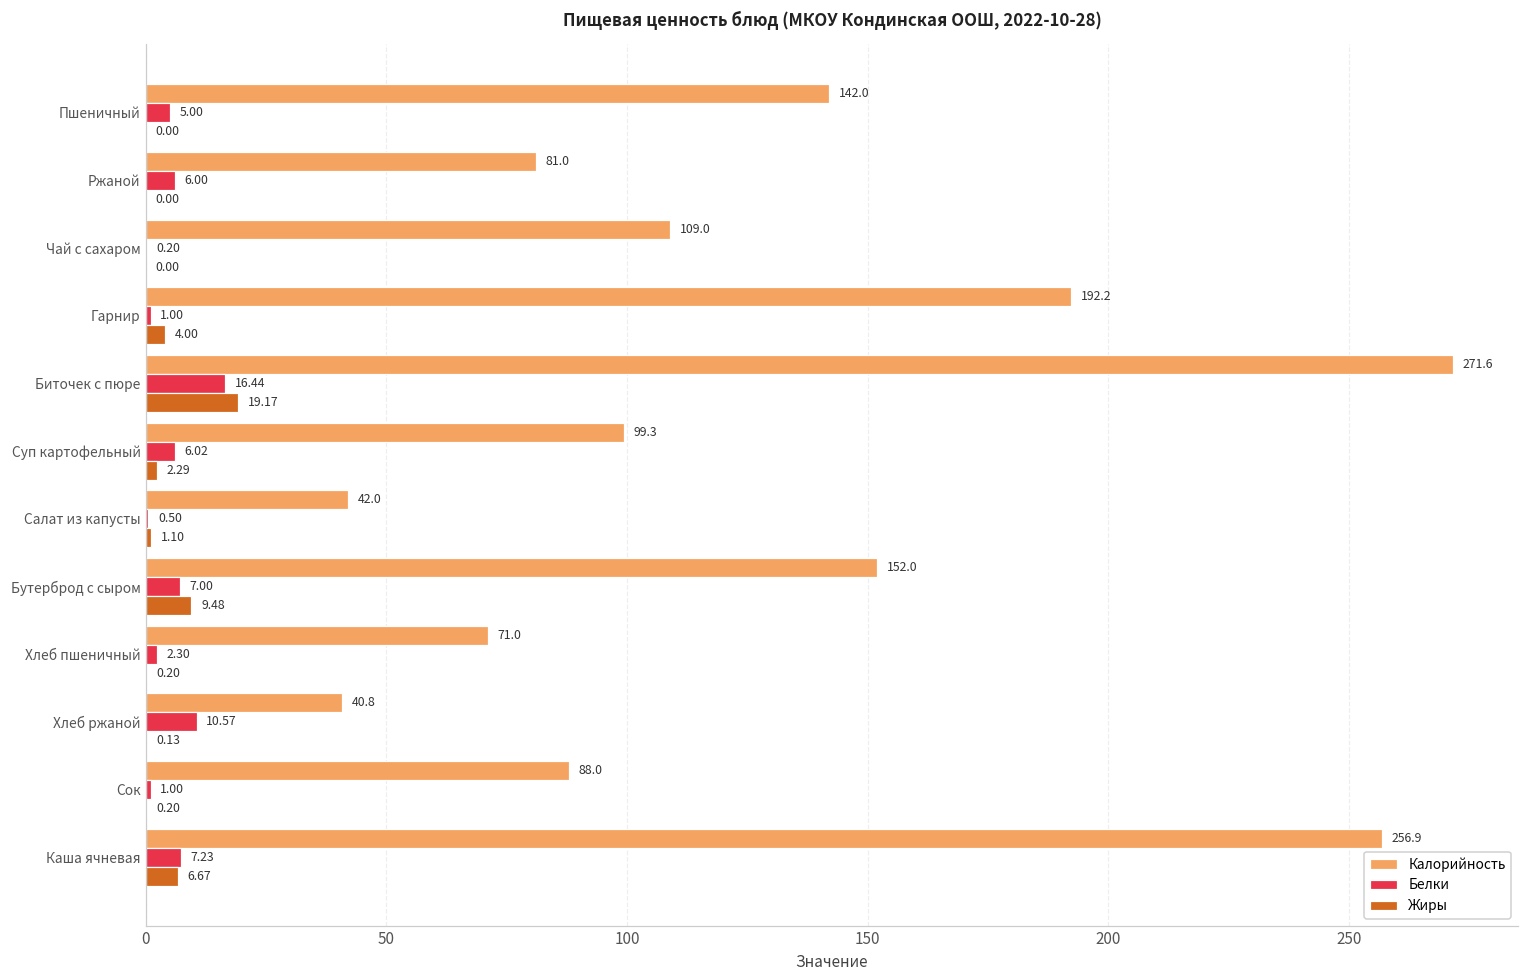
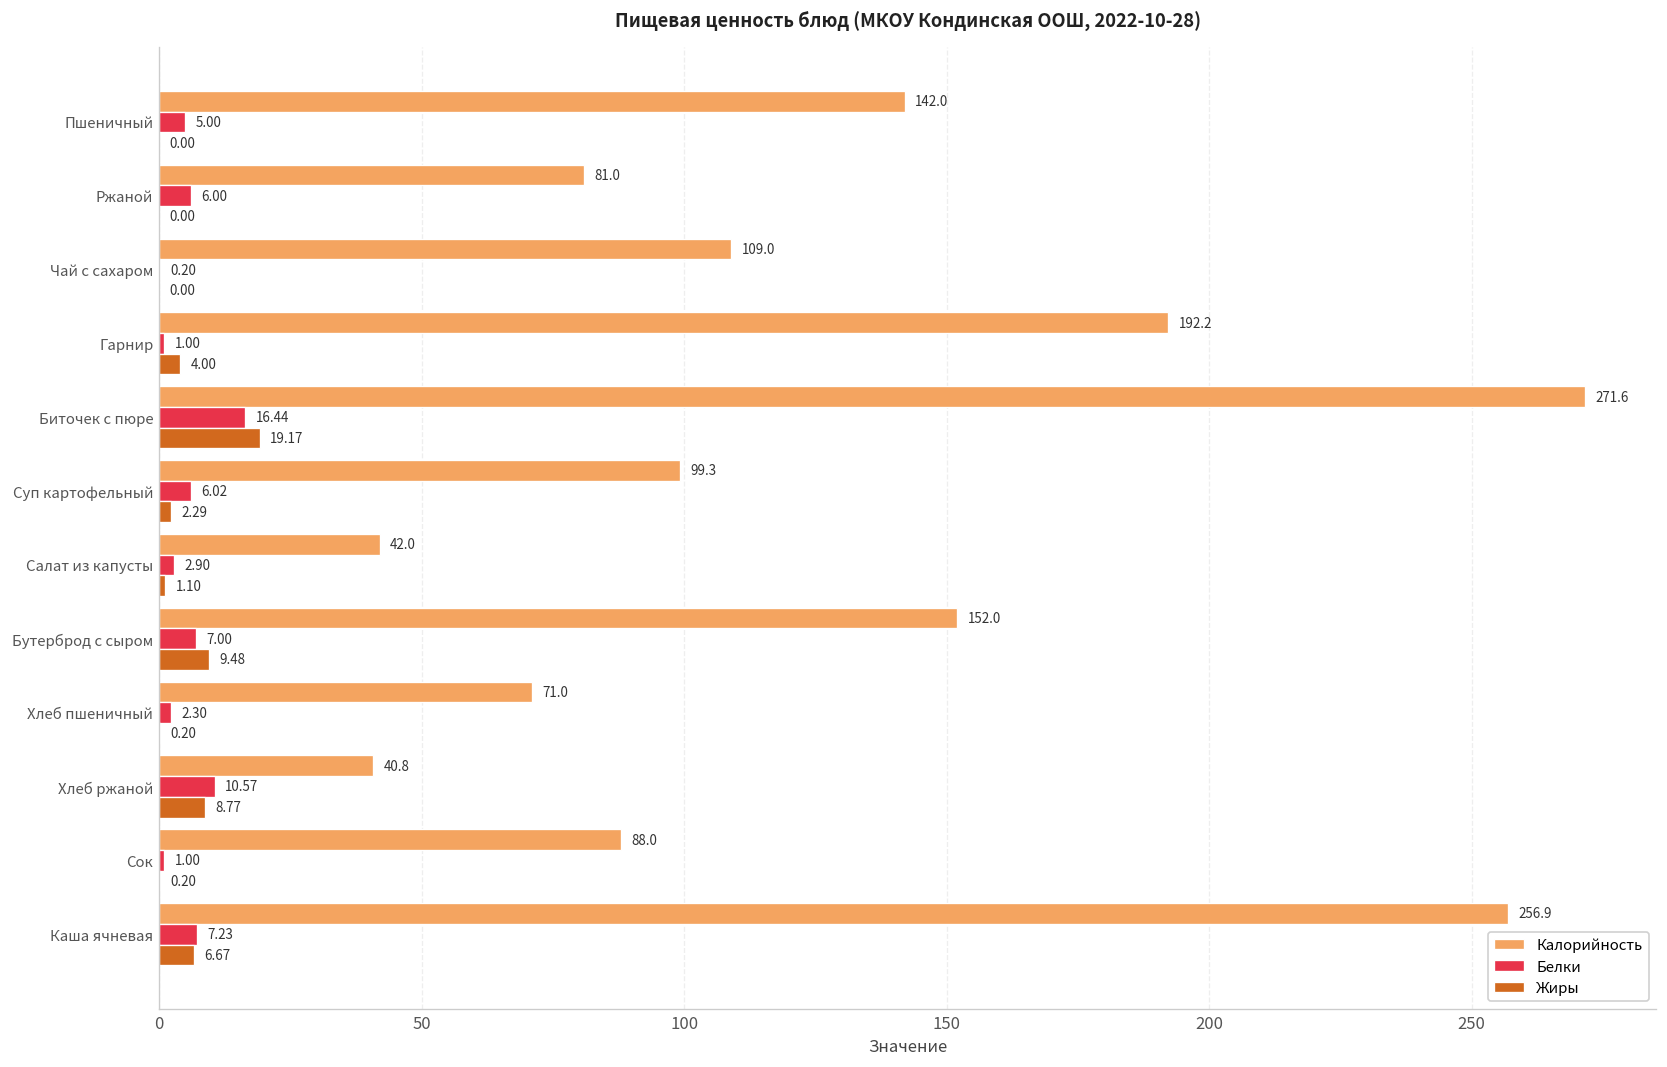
  {
    "Калорийность": {
      "Пшеничный": 142.0,
      "Ржаной": 81.0,
      "Чай с сахаром": 109.0,
      "Гарнир": 192.2,
      "Биточек с пюре": 271.6,
      "Суп картофельный": 99.3,
      "Салат из капусты": 42.0,
      "Бутерброд с сыром": 152.0,
      "Хлеб пшеничный": 71.0,
      "Хлеб ржаной": 40.8,
      "Сок": 88.0,
      "Каша ячневая": 256.9
    },
    "Белки": {
      "Пшеничный": 5.00,
      "Ржаной": 6.00,
      "Чай с сахаром": 0.20,
      "Гарнир": 1.00,
      "Биточек с пюре": 16.44,
      "Суп картофельный": 6.02,
-     "Салат из капусты": 0.50,
+     "Салат из капусты": 2.90,
      "Бутерброд с сыром": 7.00,
      "Хлеб пшеничный": 2.30,
      "Хлеб ржаной": 10.57,
      "Сок": 1.00,
      "Каша ячневая": 7.23
    },
    "Жиры": {
      "Пшеничный": 0.00,
      "Ржаной": 0.00,
      "Чай с сахаром": 0.00,
      "Гарнир": 4.00,
      "Биточек с пюре": 19.17,
      "Суп картофельный": 2.29,
      "Салат из капусты": 1.10,
      "Бутерброд с сыром": 9.48,
      "Хлеб пшеничный": 0.20,
-     "Хлеб ржаной": 0.13,
+     "Хлеб ржаной": 8.77,
      "Сок": 0.20,
      "Каша ячневая": 6.67
    }
  }
